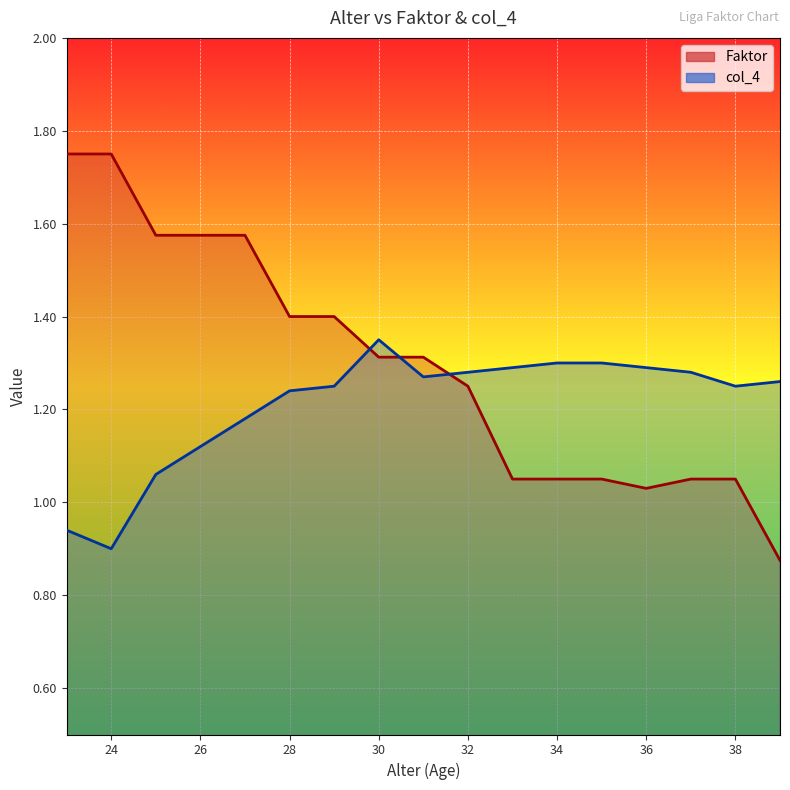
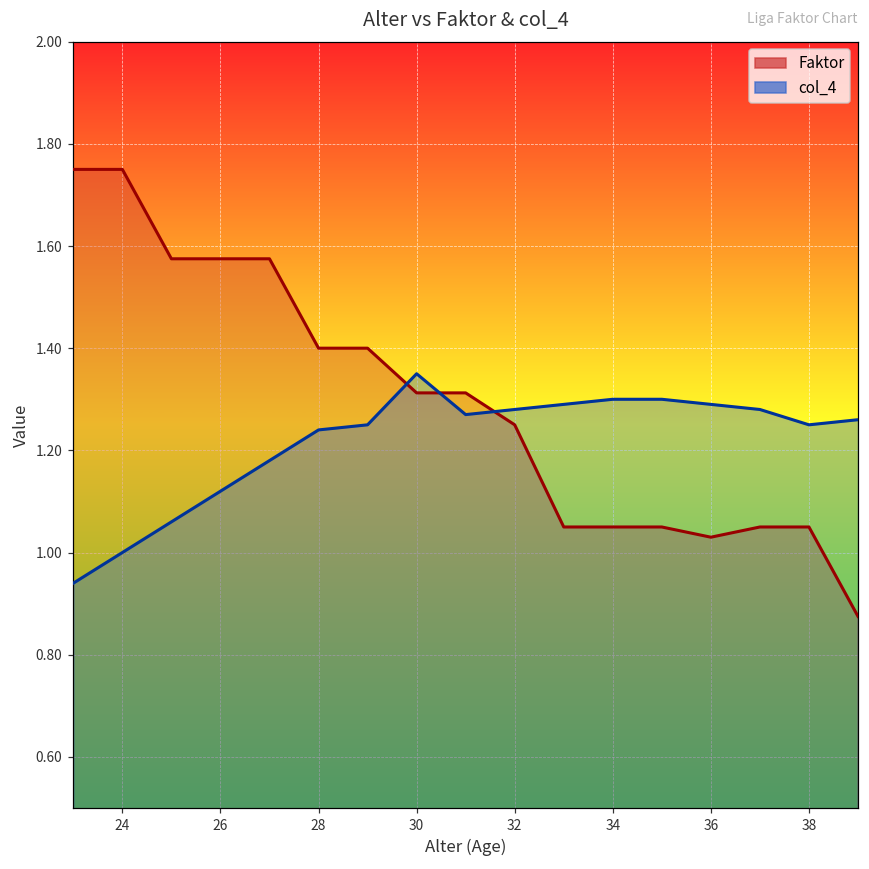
  {
    "Faktor": {
      "24": 1.75,
      "26": 1.58,
      "28": 1.4,
      "30": 1.31,
      "32": 1.25,
      "34": 1.05,
      "36": 1.03,
      "38": 1.05
    },
    "col_4": {
-     "24": 0.9,
+     "24": 1.0,
      "26": 1.12,
      "28": 1.24,
      "30": 1.35,
      "32": 1.28,
      "34": 1.3,
      "36": 1.29,
      "38": 1.25
    }
  }
